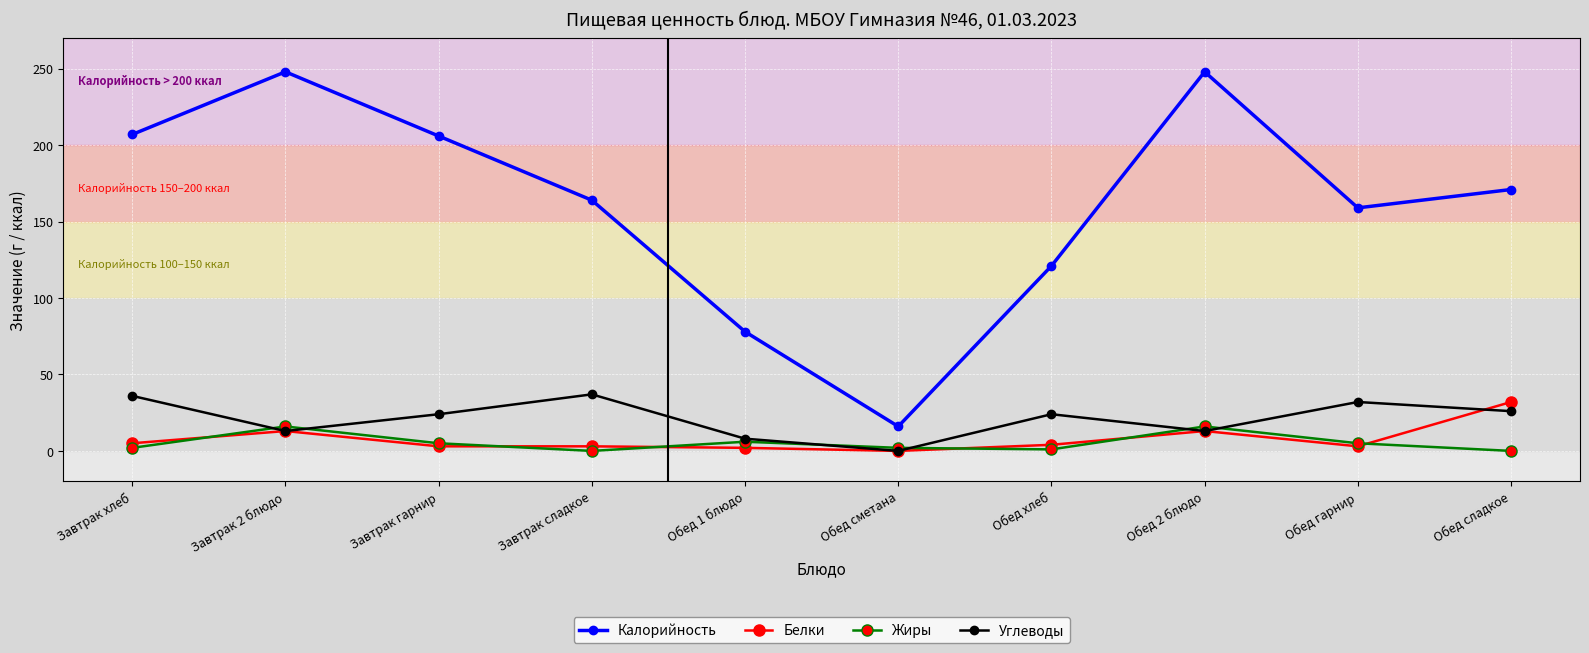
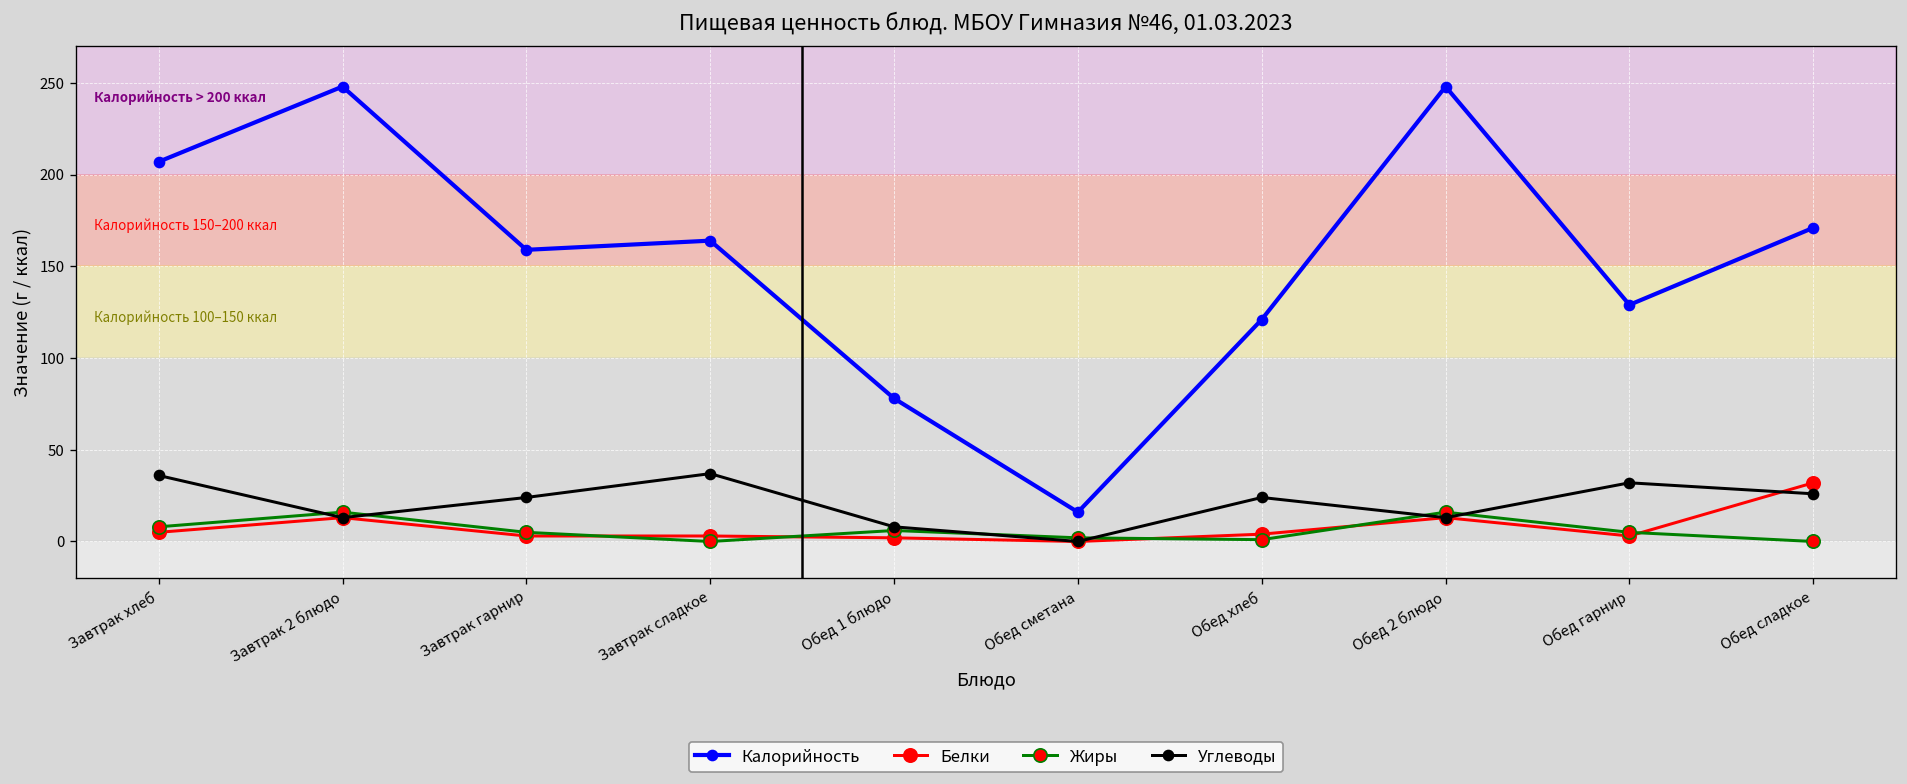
  {
    "Калорийность": {
      "Завтрак хлеб": 207,
      "Завтрак 2 блюдо": 248,
-     "Завтрак гарнир": 206,
+     "Завтрак гарнир": 159,
      "Завтрак сладкое": 164,
      "Обед 1 блюдо": 78,
      "Обед сметана": 16,
      "Обед хлеб": 121,
      "Обед 2 блюдо": 248,
-     "Обед гарнир": 159,
+     "Обед гарнир": 129,
      "Обед сладкое": 171
    },
    "Белки": {
      "Завтрак хлеб": 5,
      "Завтрак гарнир": 3,
      "Завтрак сладкое": 3,
      "Обед 1 блюдо": 2,
      "Обед хлеб": 4,
      "Обед гарнир": 3,
      "Обед сладкое": 32
    },
    "Жиры": {
-     "Завтрак хлеб": 2,
+     "Завтрак хлеб": 8,
      "Завтрак 2 блюдо": 16,
      "Завтрак гарнир": 5,
      "Завтрак сладкое": 0,
      "Обед 1 блюдо": 6,
      "Обед сметана": 2,
      "Обед хлеб": 1,
      "Обед 2 блюдо": 16,
      "Обед гарнир": 5,
      "Обед сладкое": 0
    },
    "Углеводы": {
      "Завтрак хлеб": 36,
      "Завтрак гарнир": 24,
      "Завтрак сладкое": 37,
      "Обед 1 блюдо": 8,
      "Обед хлеб": 24,
      "Обед гарнир": 32,
      "Обед сладкое": 26
    }
  }
